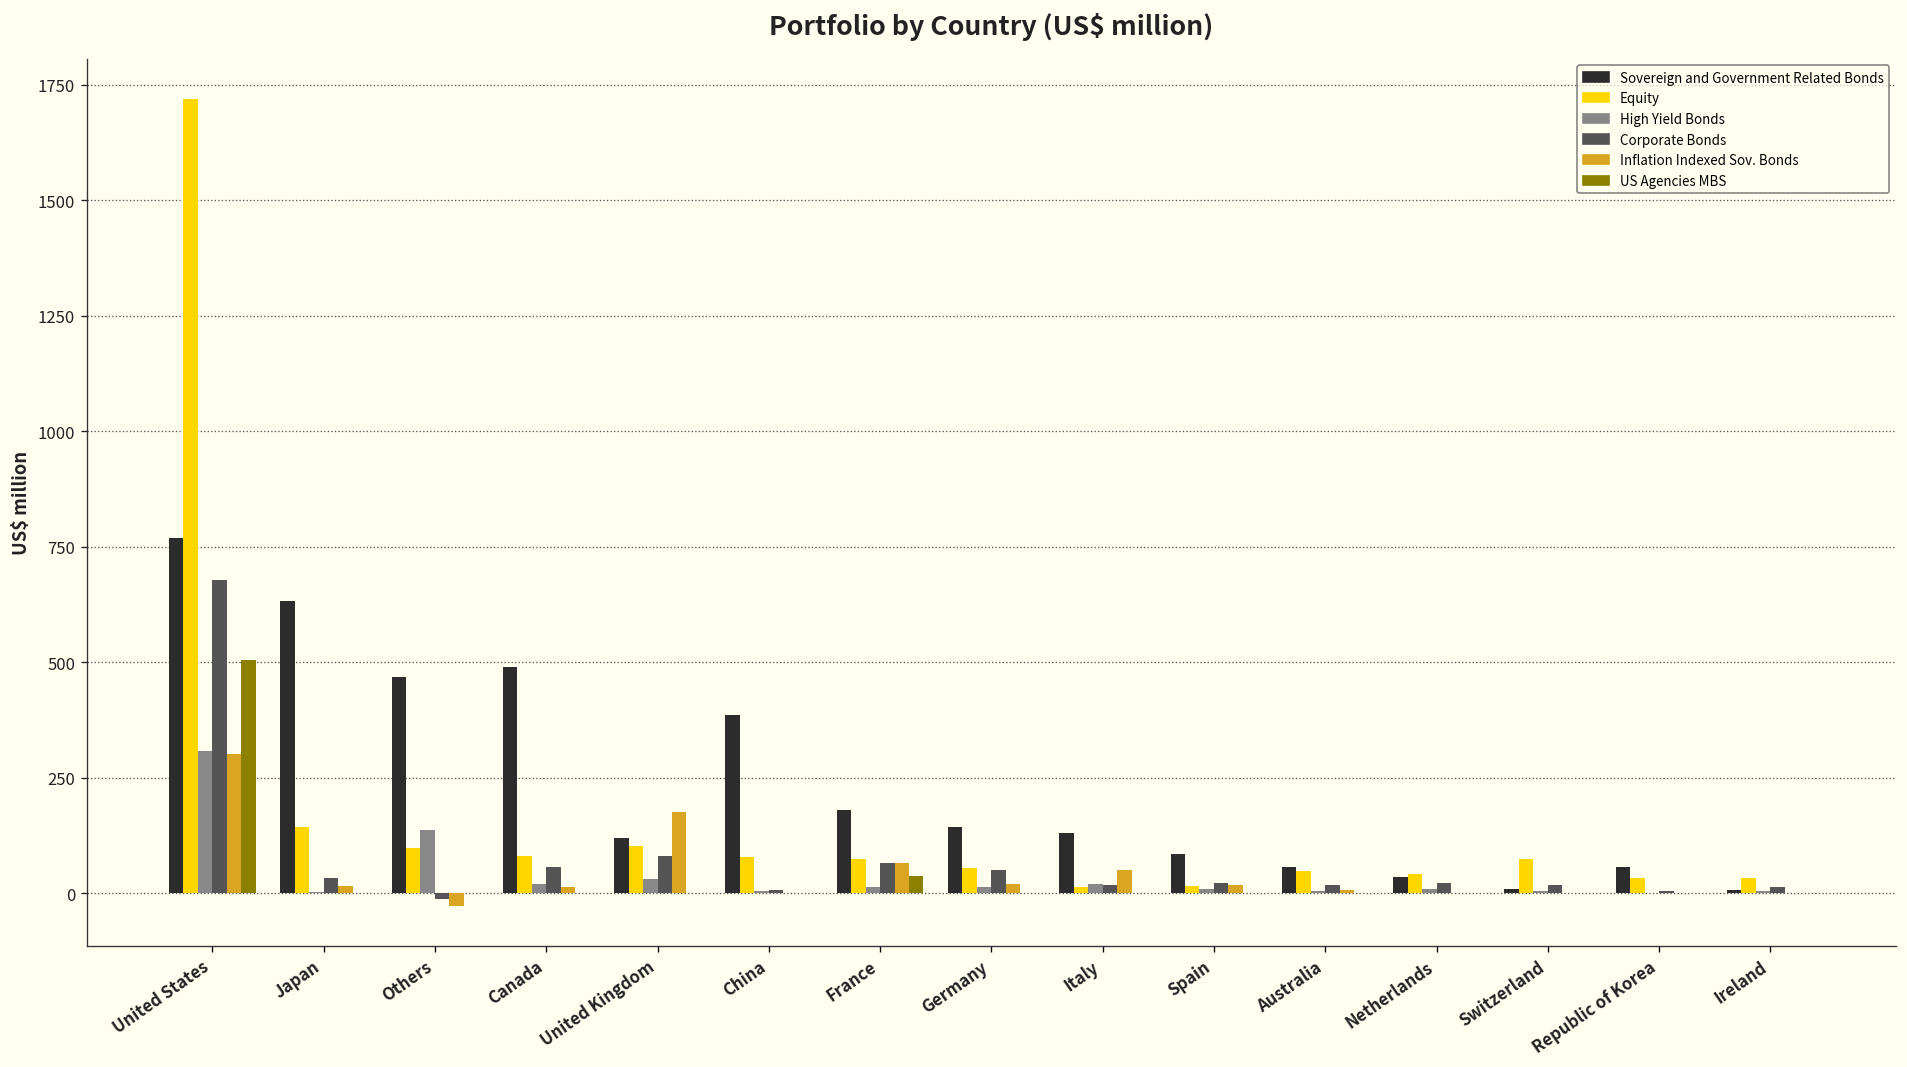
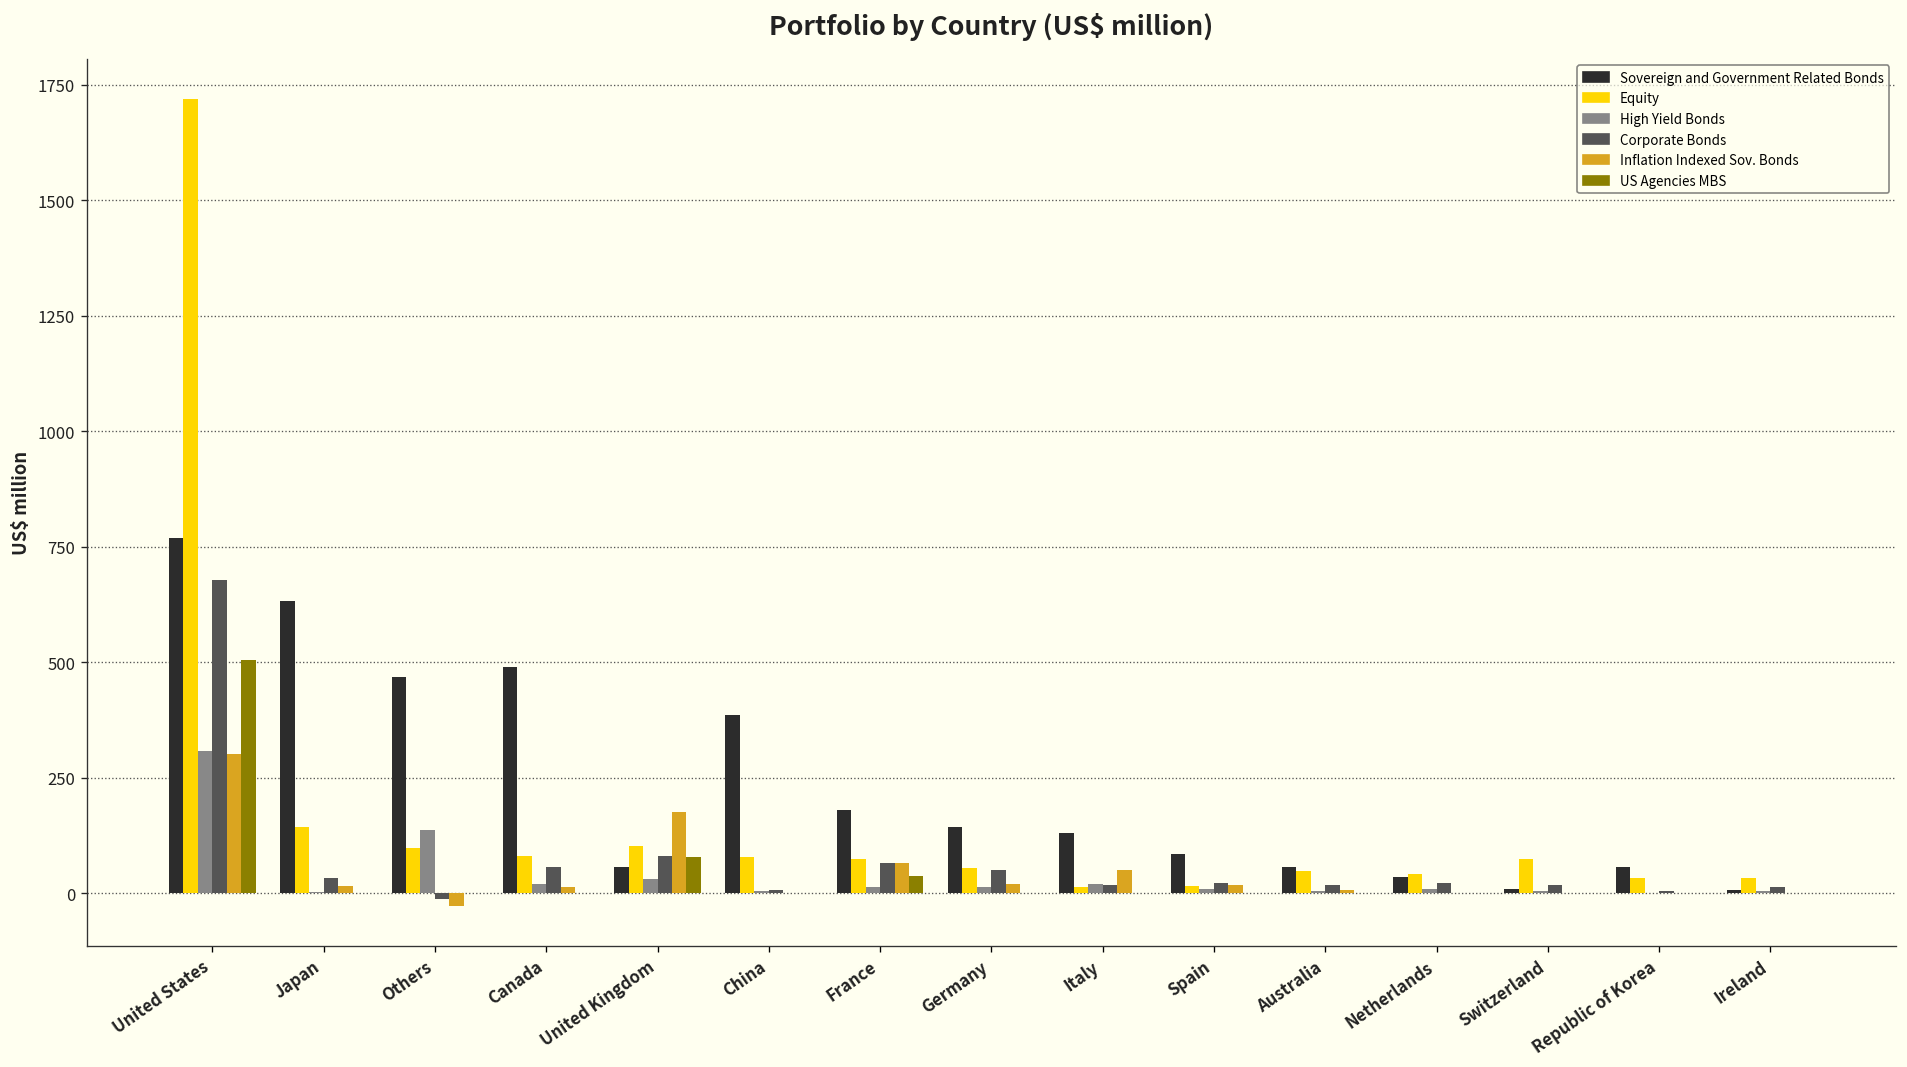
  {
    "Sovereign and Government Related Bonds": {
      "United States": 770,
      "Japan": 630,
      "Others": 470,
      "Canada": 490,
-     "United Kingdom": 120,
+     "United Kingdom": 60,
      "China": 390,
      "France": 180,
      "Germany": 140,
      "Italy": 130,
      "Spain": 80,
      "Australia": 60,
      "Netherlands": 40,
      "Switzerland": 10,
      "Republic of Korea": 60,
      "Ireland": 10
    },
    "Equity": {
      "United States": 1720,
      "Japan": 140,
      "Others": 100,
      "Canada": 80,
      "United Kingdom": 100,
      "China": 80,
      "France": 70,
      "Germany": 60,
      "Italy": 10,
      "Spain": 20,
      "Australia": 50,
      "Netherlands": 40,
      "Switzerland": 70,
      "Republic of Korea": 30,
      "Ireland": 30
    },
    "High Yield Bonds": {
      "United States": 310,
      "Others": 140,
      "Canada": 20,
      "United Kingdom": 30,
      "France": 10,
      "Germany": 10,
      "Italy": 20,
      "Spain": 10,
      "Netherlands": 10
    },
    "Corporate Bonds": {
      "United States": 680,
      "Japan": 30,
      "Others": -10,
      "Canada": 60,
      "United Kingdom": 80,
      "China": 10,
      "France": 70,
      "Germany": 50,
      "Italy": 20,
      "Spain": 20,
      "Australia": 20,
      "Netherlands": 20,
      "Switzerland": 20,
      "Ireland": 10
    },
    "Inflation Indexed Sov. Bonds": {
      "United States": 300,
      "Japan": 20,
      "Others": -30,
      "Canada": 10,
      "United Kingdom": 180,
      "China": 0,
      "France": 70,
      "Germany": 20,
      "Italy": 50,
      "Spain": 20,
      "Netherlands": 0,
      "Switzerland": 0,
      "Ireland": 0
    },
    "US Agencies MBS": {
      "United States": 510,
      "Japan": 0,
      "Others": 0,
      "Canada": 0,
-     "United Kingdom": 0,
+     "United Kingdom": 80,
      "China": 0,
      "France": 40,
      "Germany": 0,
      "Italy": 0,
      "Spain": 0,
      "Australia": 0,
      "Netherlands": 0,
      "Switzerland": 0,
      "Republic of Korea": 0,
      "Ireland": 0
    }
  }
